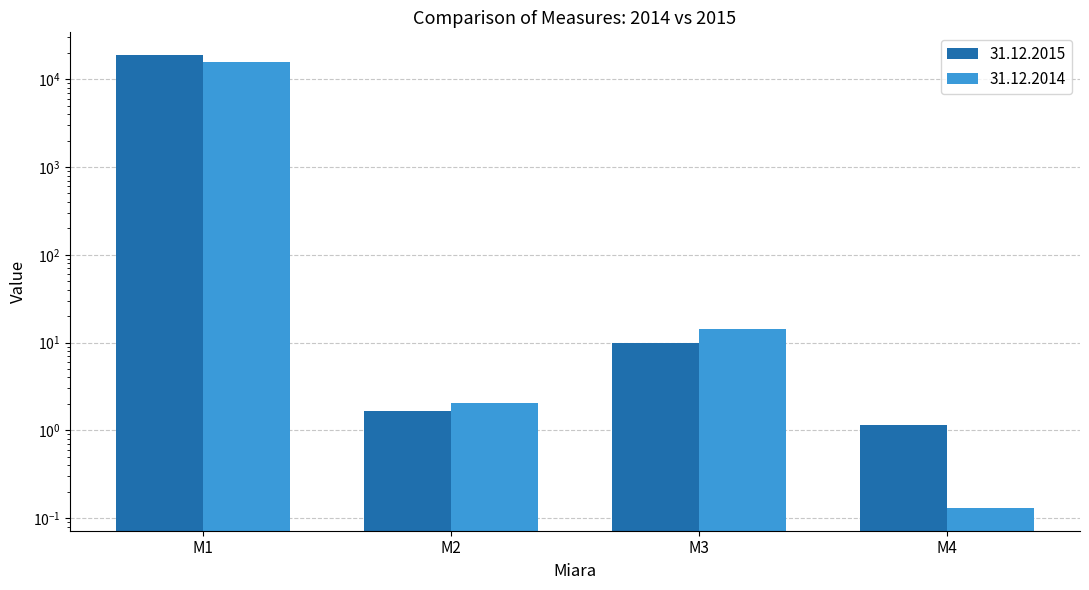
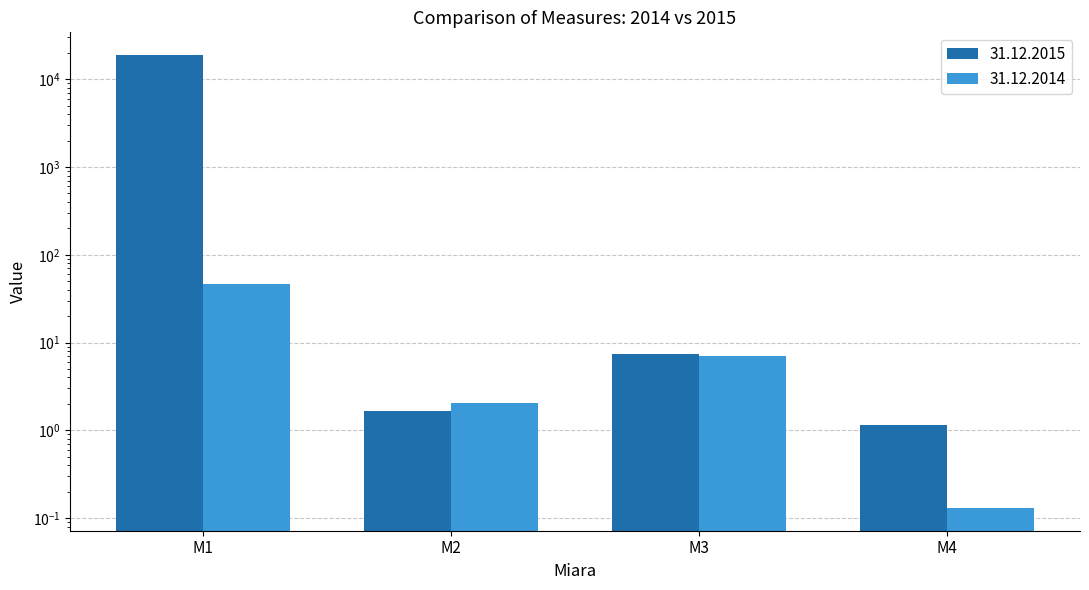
  {
    "31.12.2015": {
      "M1": 19000,
      "M2": 1.7,
-     "M3": 10,
+     "M3": 7,
      "M4": 1.2
    },
    "31.12.2014": {
-     "M1": 16000,
+     "M1": 50,
      "M2": 2,
-     "M3": 14,
+     "M3": 7,
      "M4": 0.13
    }
  }
